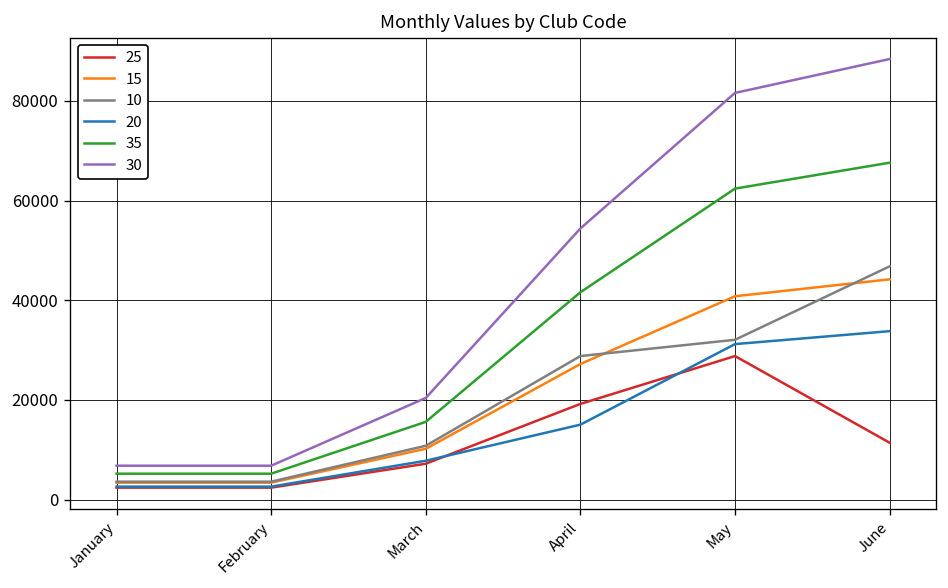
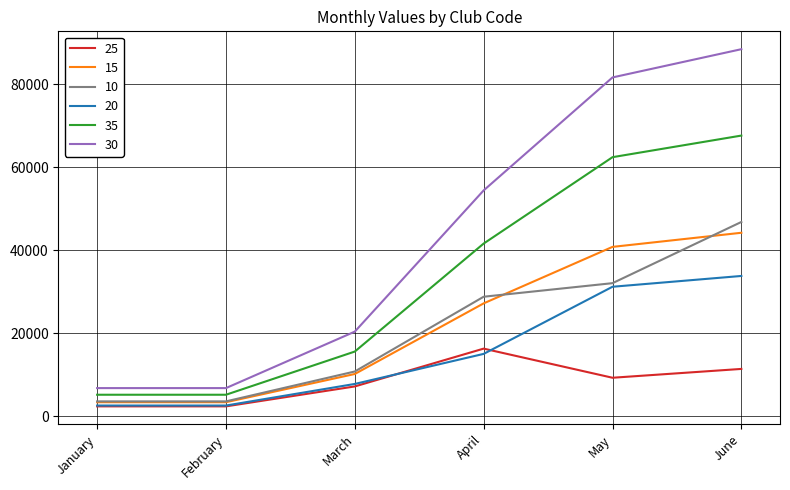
  {
    "25": {
-     "April": 19000,
-     "May": 29000,
+     "April": 16000,
+     "May": 9000,
      "June": 11000
    },
    "15": {
      "April": 27000,
      "May": 41000,
      "June": 44000
    },
    "10": {
      "April": 29000,
      "May": 32000,
      "June": 47000
    },
    "20": {
      "April": 15000,
      "May": 31000,
      "June": 34000
    },
    "35": {
      "January": 5000,
      "February": 5000,
      "March": 16000,
      "April": 42000,
      "May": 62000,
      "June": 68000
    },
    "30": {
      "January": 7000,
      "February": 7000,
      "March": 20000,
      "April": 54000,
      "May": 82000,
      "June": 88000
    }
  }
